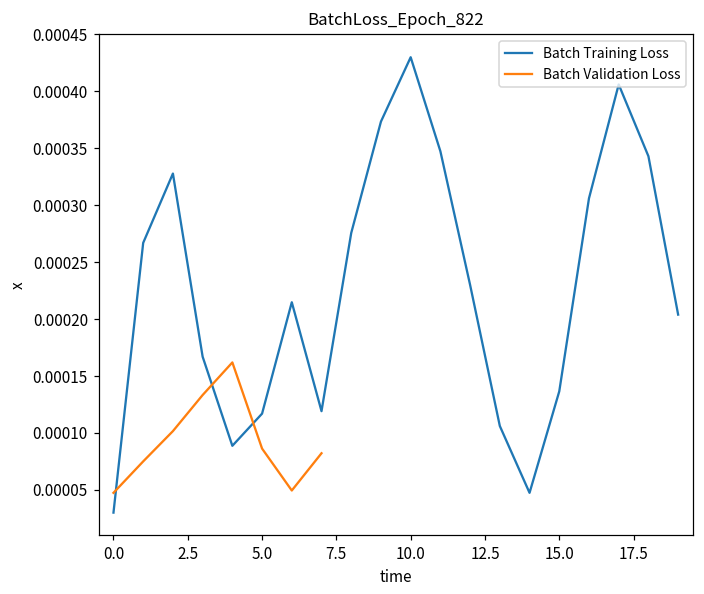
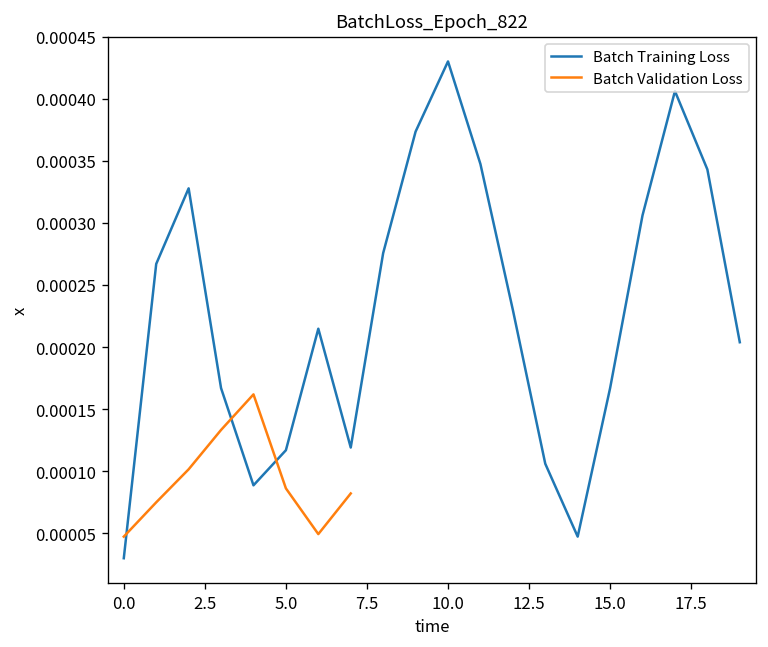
  {
    "Batch Training Loss": {
      "0.0": 0.000030,
      "5.0": 0.000117,
      "10.0": 0.000430,
-     "15.0": 0.000137
+     "15.0": 0.000167
    },
    "Batch Validation Loss": {
      "0.0": 0.000047,
      "5.0": 0.000086
    }
  }
